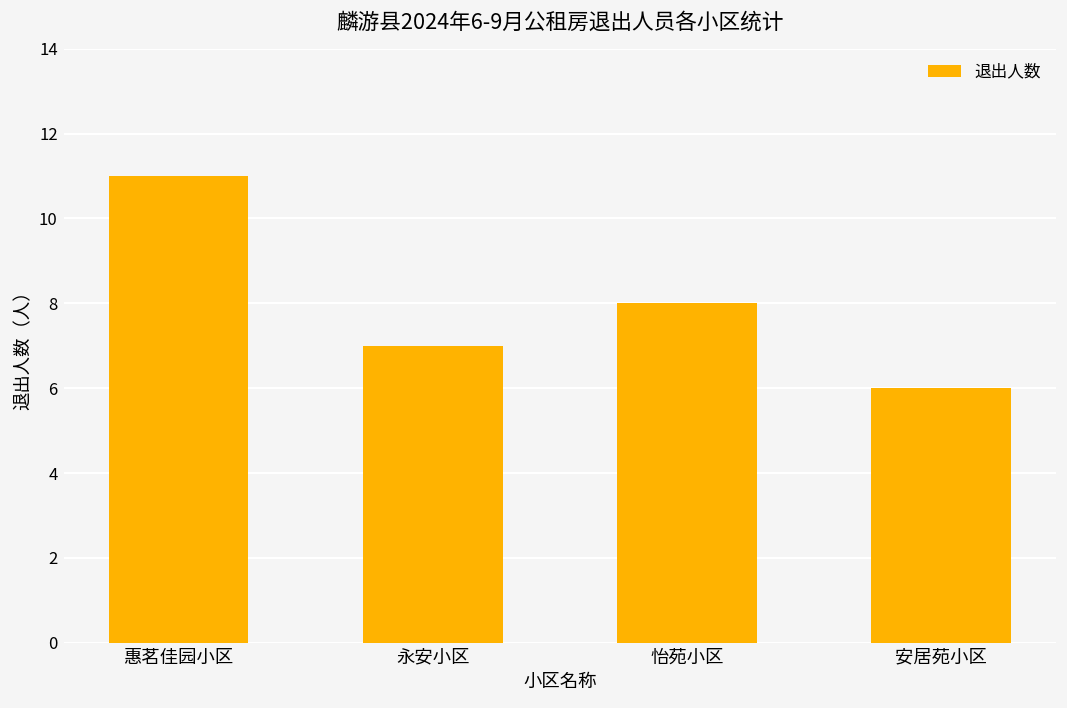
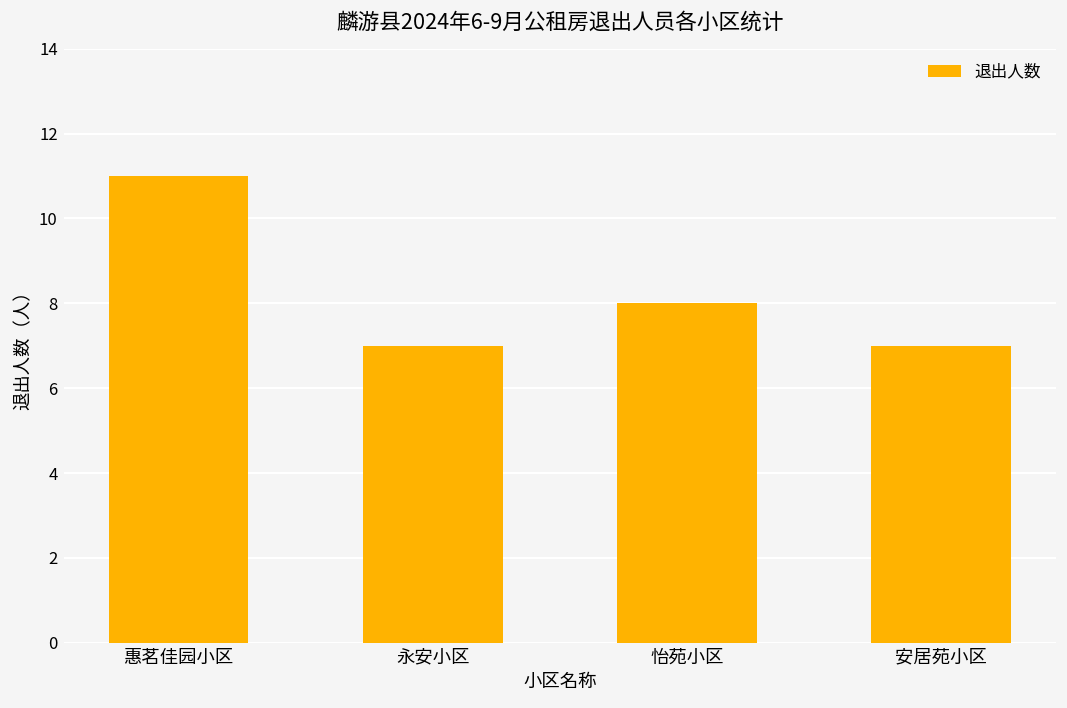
  {
    "惠茗佳园小区": 11,
    "永安小区": 7,
    "怡苑小区": 8,
-   "安居苑小区": 6
+   "安居苑小区": 7
  }
